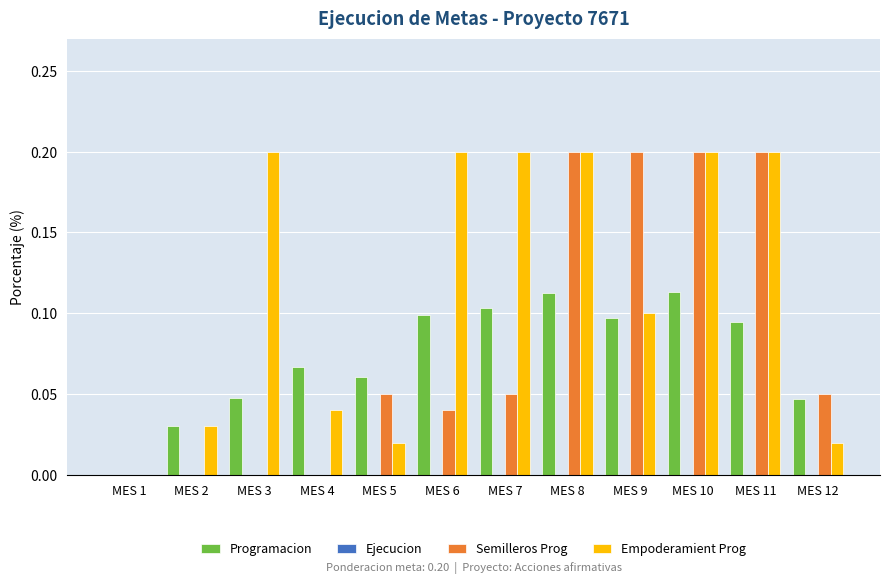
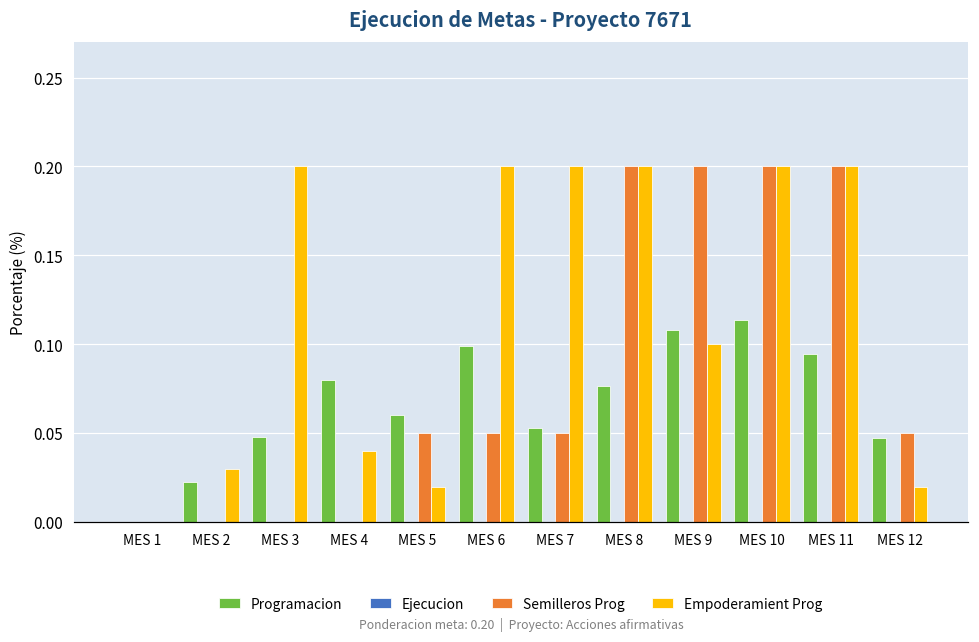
  {
    "Programacion": {
      "MES 1": 0.000,
-     "MES 2": 0.031,
+     "MES 2": 0.022,
      "MES 3": 0.048,
-     "MES 4": 0.067,
+     "MES 4": 0.080,
      "MES 5": 0.060,
      "MES 6": 0.099,
-     "MES 7": 0.104,
-     "MES 8": 0.113,
-     "MES 9": 0.097,
+     "MES 7": 0.053,
+     "MES 8": 0.077,
+     "MES 9": 0.108,
      "MES 10": 0.113,
      "MES 11": 0.095,
      "MES 12": 0.047
    },
    "Ejecucion": {
      "MES 1": 0.000,
      "MES 2": 0.000,
      "MES 3": 0.000,
      "MES 4": 0.000,
      "MES 5": 0.000,
      "MES 6": 0.000,
      "MES 7": 0.000,
      "MES 8": 0.000,
      "MES 9": 0.000,
      "MES 10": 0.000,
      "MES 11": 0.000,
      "MES 12": 0.000
    },
    "Semilleros Prog": {
      "MES 1": 0.00,
      "MES 2": 0.00,
      "MES 3": 0.00,
      "MES 4": 0.00,
      "MES 5": 0.05,
-     "MES 6": 0.04,
+     "MES 6": 0.05,
      "MES 7": 0.05,
      "MES 8": 0.20,
      "MES 9": 0.20,
      "MES 10": 0.20,
      "MES 11": 0.20,
      "MES 12": 0.05
    },
    "Empoderamient Prog": {
      "MES 1": 0.000,
      "MES 2": 0.030,
      "MES 3": 0.200,
      "MES 4": 0.040,
      "MES 5": 0.020,
      "MES 6": 0.200,
      "MES 7": 0.200,
      "MES 8": 0.200,
      "MES 9": 0.100,
      "MES 10": 0.200,
      "MES 11": 0.200,
      "MES 12": 0.020
    }
  }
